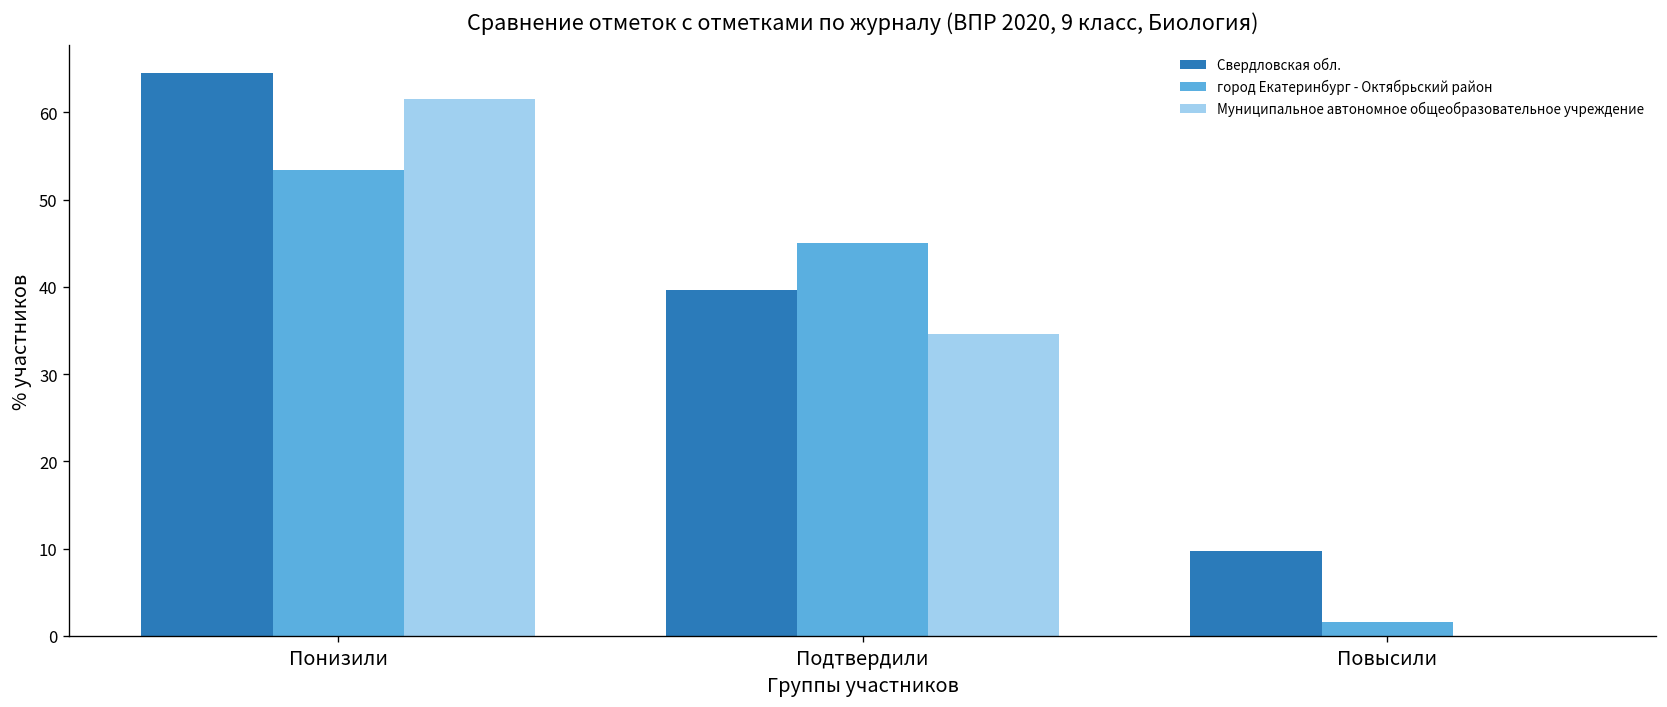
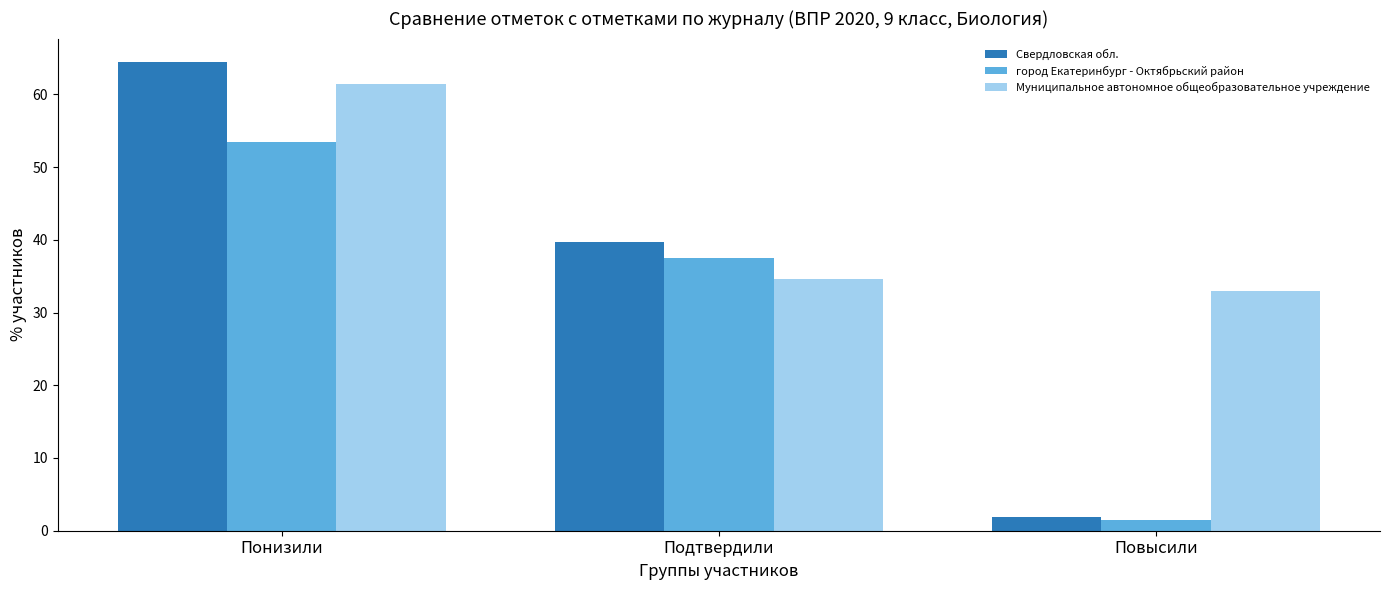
  {
    "Свердловская обл.": {
      "Понизили": 64,
      "Подтвердили": 40,
-     "Повысили": 10
+     "Повысили": 2
    },
    "город Екатеринбург - Октябрьский район": {
      "Понизили": 53,
-     "Подтвердили": 45,
+     "Подтвердили": 38,
      "Повысили": 2
    },
    "Муниципальное автономное общеобразовательное учреждение": {
      "Понизили": 61,
      "Подтвердили": 35,
-     "Повысили": 0
+     "Повысили": 33
    }
  }
